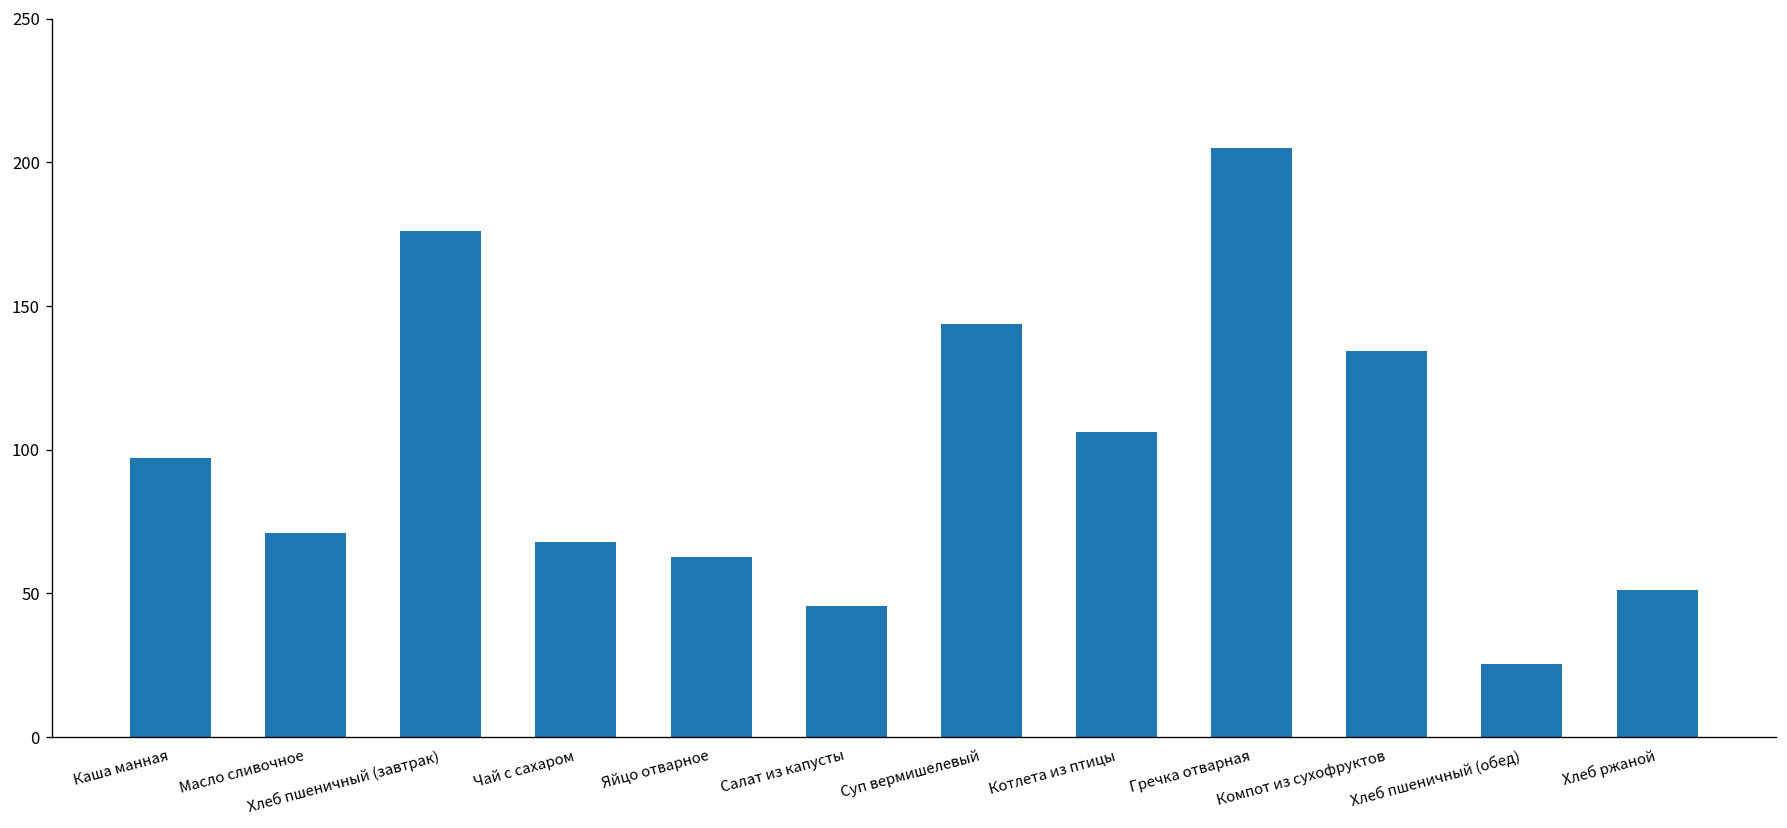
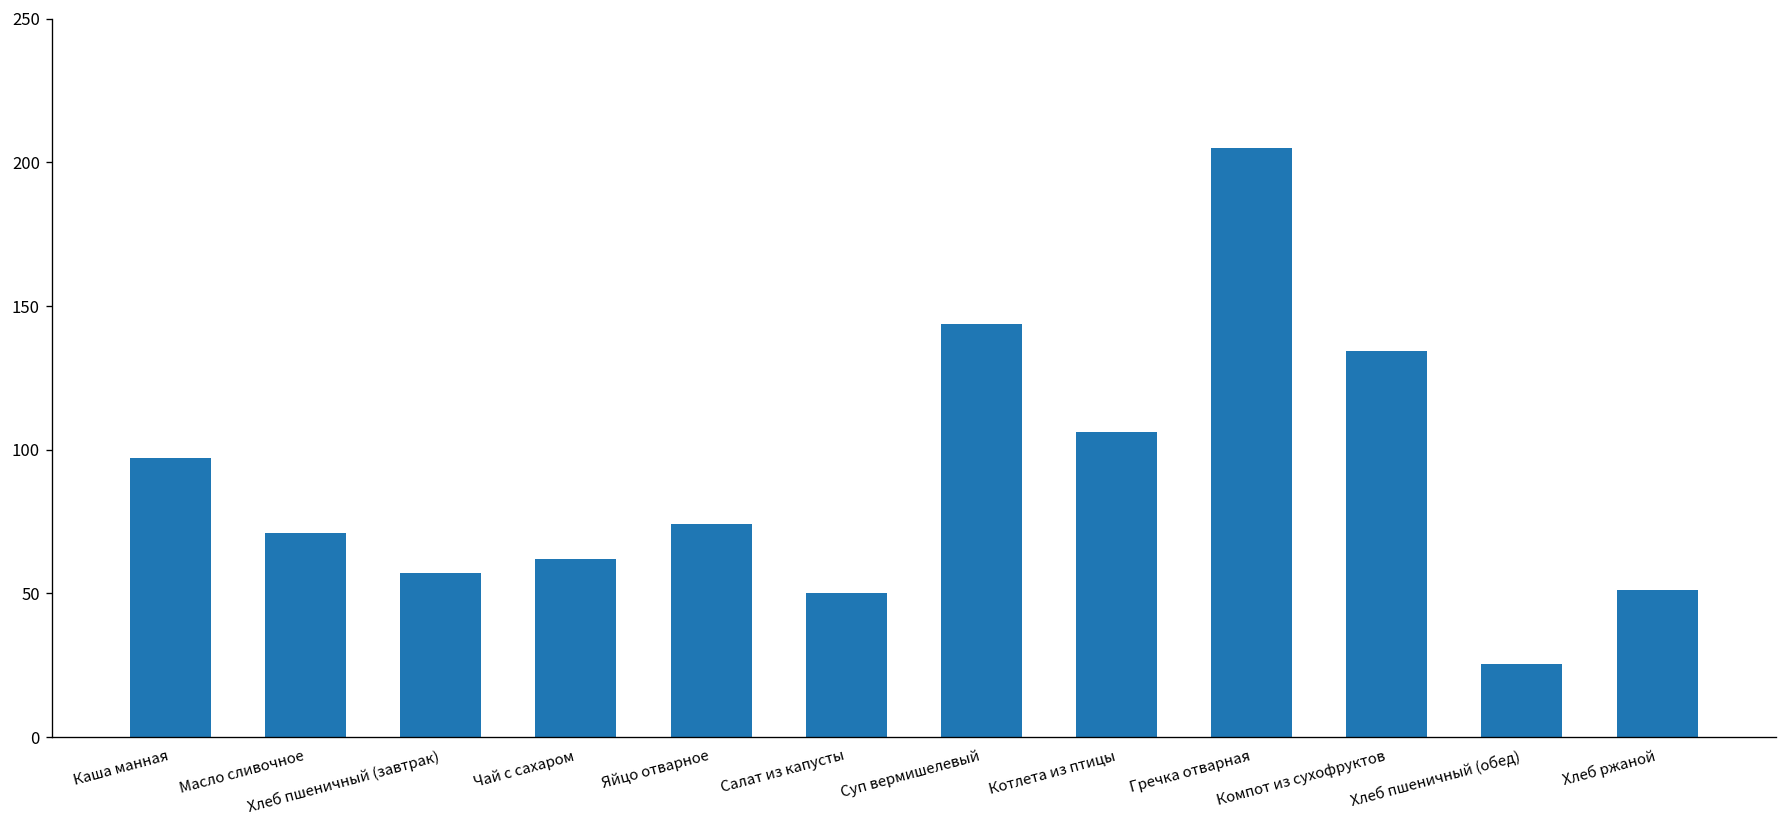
  {
    "Каша манная": 97,
    "Масло сливочное": 71,
-   "Хлеб пшеничный (завтрак)": 176,
-   "Чай с сахаром": 68,
-   "Яйцо отварное": 63,
-   "Салат из капусты": 46,
+   "Хлеб пшеничный (завтрак)": 57,
+   "Чай с сахаром": 62,
+   "Яйцо отварное": 74,
+   "Салат из капусты": 50,
    "Суп вермишелевый": 144,
    "Котлета из птицы": 106,
    "Гречка отварная": 205,
    "Компот из сухофруктов": 135,
    "Хлеб пшеничный (обед)": 26,
    "Хлеб ржаной": 51
  }
